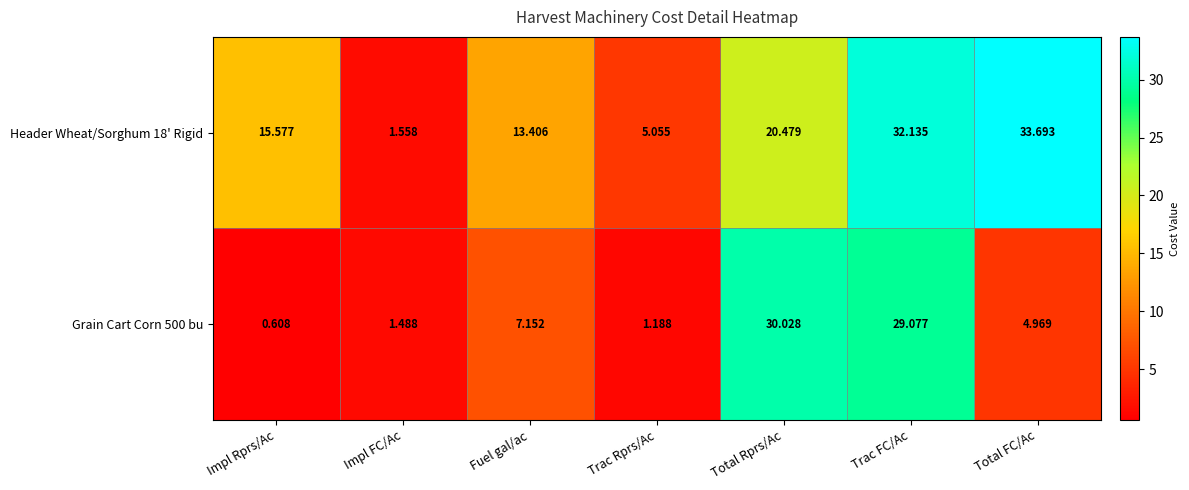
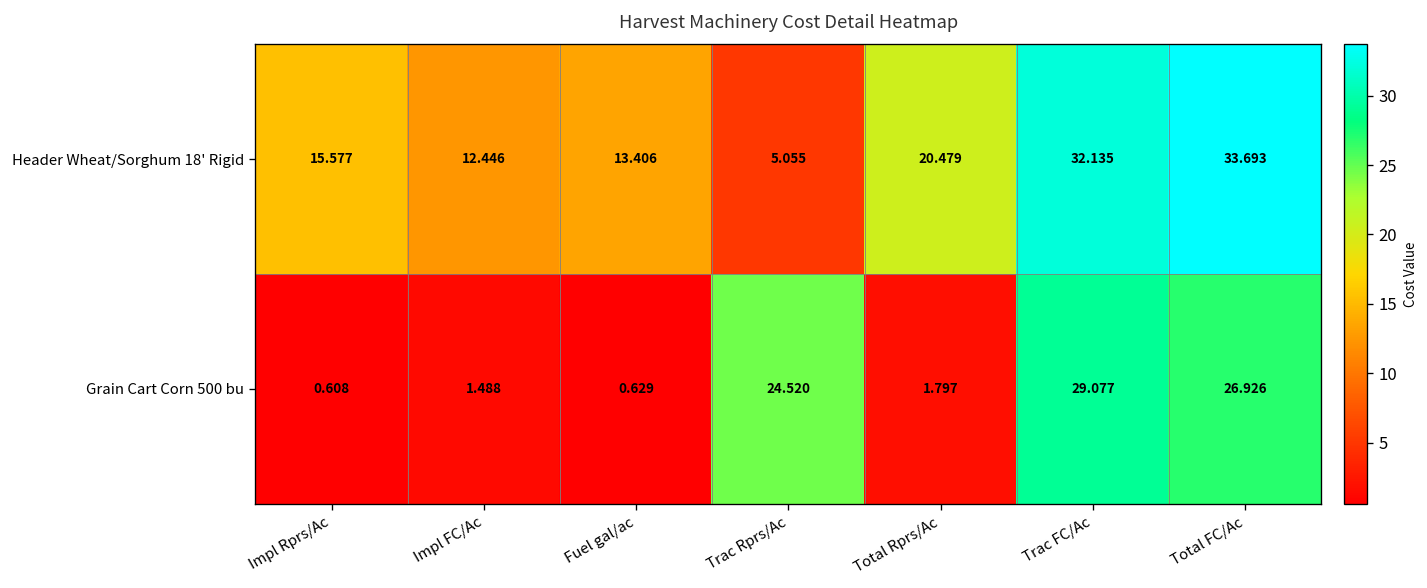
  {
    "Header Wheat/Sorghum 18' Rigid": {
      "Impl Rprs/Ac": 15.577,
-     "Impl FC/Ac": 1.558,
+     "Impl FC/Ac": 12.446,
      "Fuel gal/ac": 13.406,
      "Trac Rprs/Ac": 5.055,
      "Total Rprs/Ac": 20.479,
      "Trac FC/Ac": 32.135,
      "Total FC/Ac": 33.693
    },
    "Grain Cart Corn 500 bu": {
      "Impl Rprs/Ac": 0.608,
      "Impl FC/Ac": 1.488,
-     "Fuel gal/ac": 7.152,
-     "Trac Rprs/Ac": 1.188,
-     "Total Rprs/Ac": 30.028,
+     "Fuel gal/ac": 0.629,
+     "Trac Rprs/Ac": 24.520,
+     "Total Rprs/Ac": 1.797,
      "Trac FC/Ac": 29.077,
-     "Total FC/Ac": 4.969
+     "Total FC/Ac": 26.926
    }
  }
